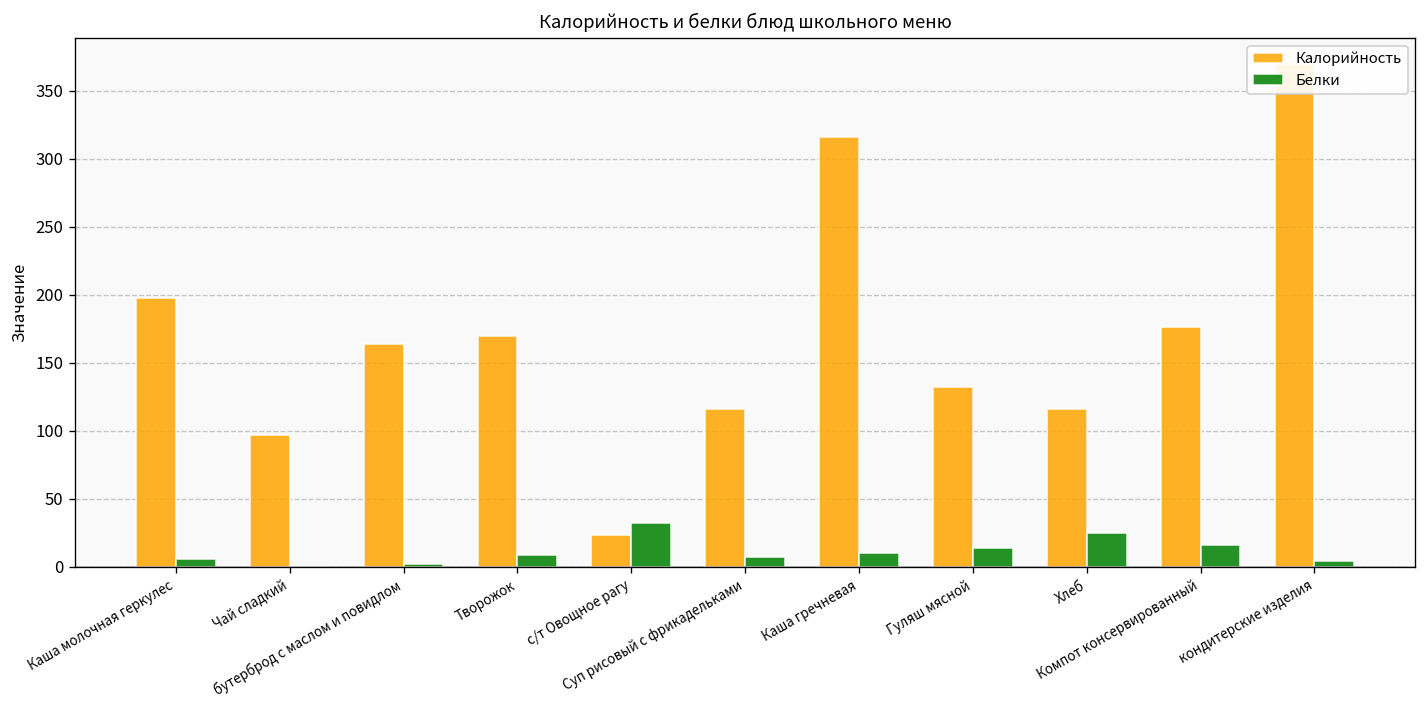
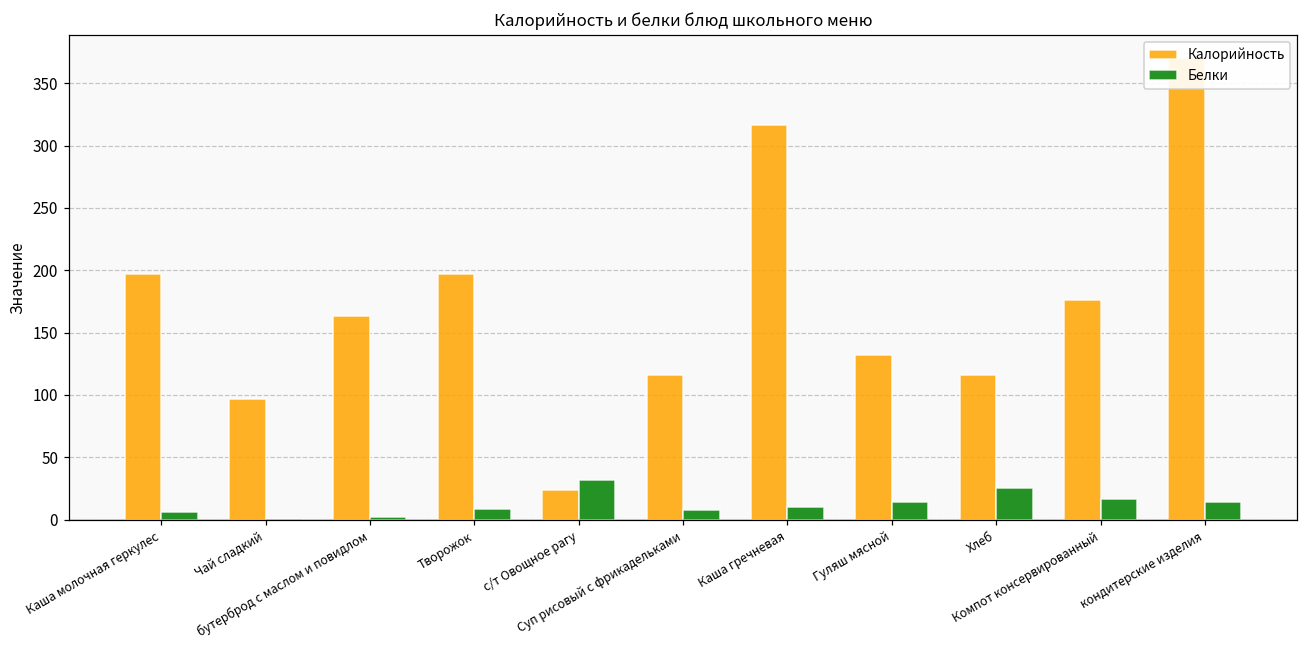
  {
    "Калорийность": {
      "Каша молочная геркулес": 197,
      "Чай сладкий": 97,
      "бутерброд с маслом и повидлом": 164,
-     "Творожок": 170,
+     "Творожок": 197,
      "с/т Овощное рагу": 24,
      "Суп рисовый с фрикадельками": 116,
      "Каша гречневая": 316,
      "Гуляш мясной": 132,
      "Хлеб": 116,
      "Компот консервированный": 176
    },
    "Белки": {
      "Каша молочная геркулес": 6,
      "бутерброд с маслом и повидлом": 2,
      "Творожок": 9,
      "с/т Овощное рагу": 32,
      "Суп рисовый с фрикадельками": 7,
      "Каша гречневая": 10,
      "Гуляш мясной": 14,
      "Хлеб": 25,
      "Компот консервированный": 16,
-     "кондитерские изделия": 4
+     "кондитерские изделия": 14
    }
  }
